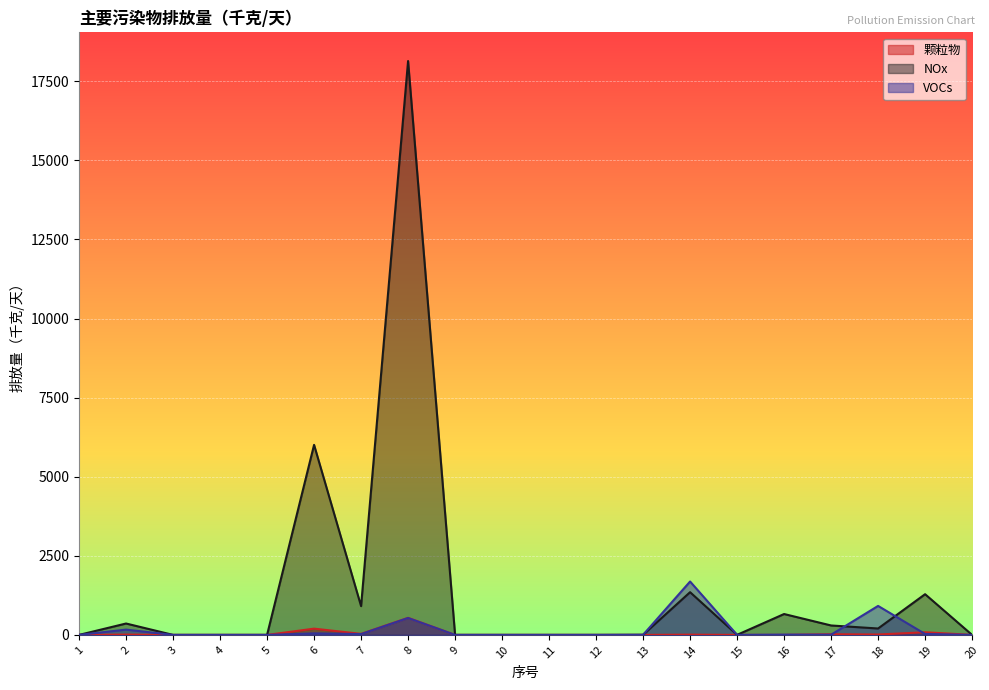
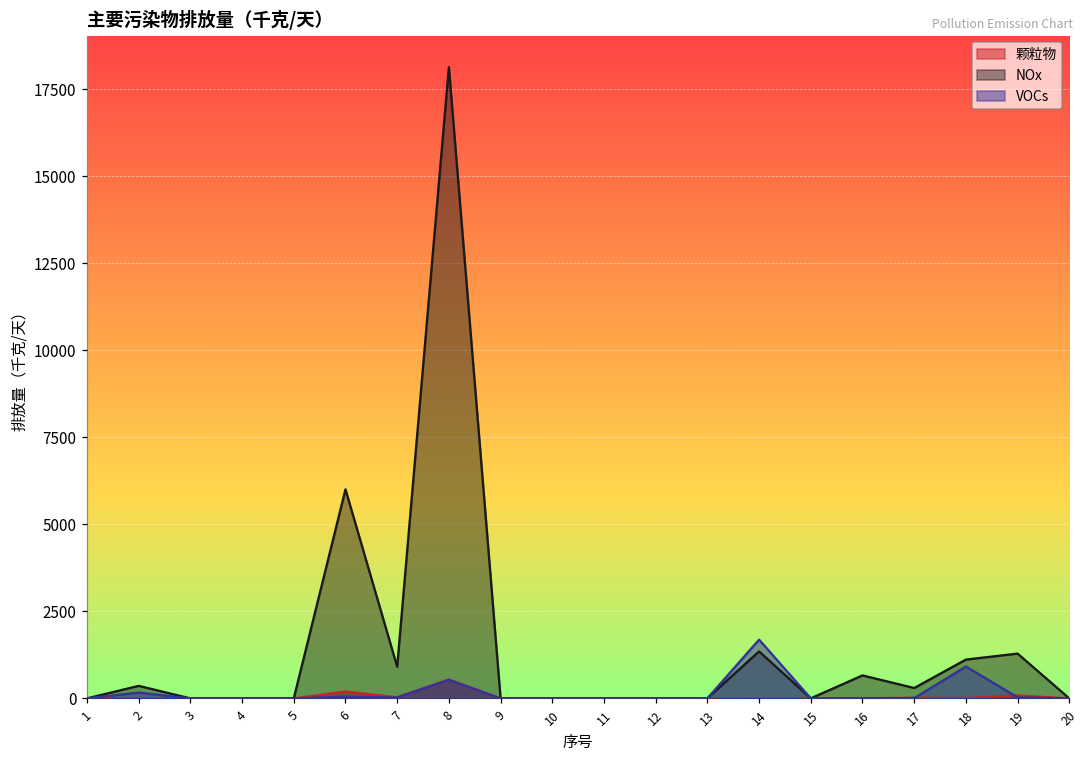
  {
    "颗粒物": {
      "2": 0,
      "6": 200,
      "14": 0,
      "18": 0
    },
    "NOx": {
      "2": 400,
      "6": 6000,
      "7": 900,
      "8": 18100,
      "14": 1400,
      "16": 700,
      "17": 300,
-     "18": 200,
+     "18": 1100,
      "19": 1300
    },
    "VOCs": {
      "2": 200,
      "6": 0,
      "14": 1700,
      "18": 900
    }
  }
